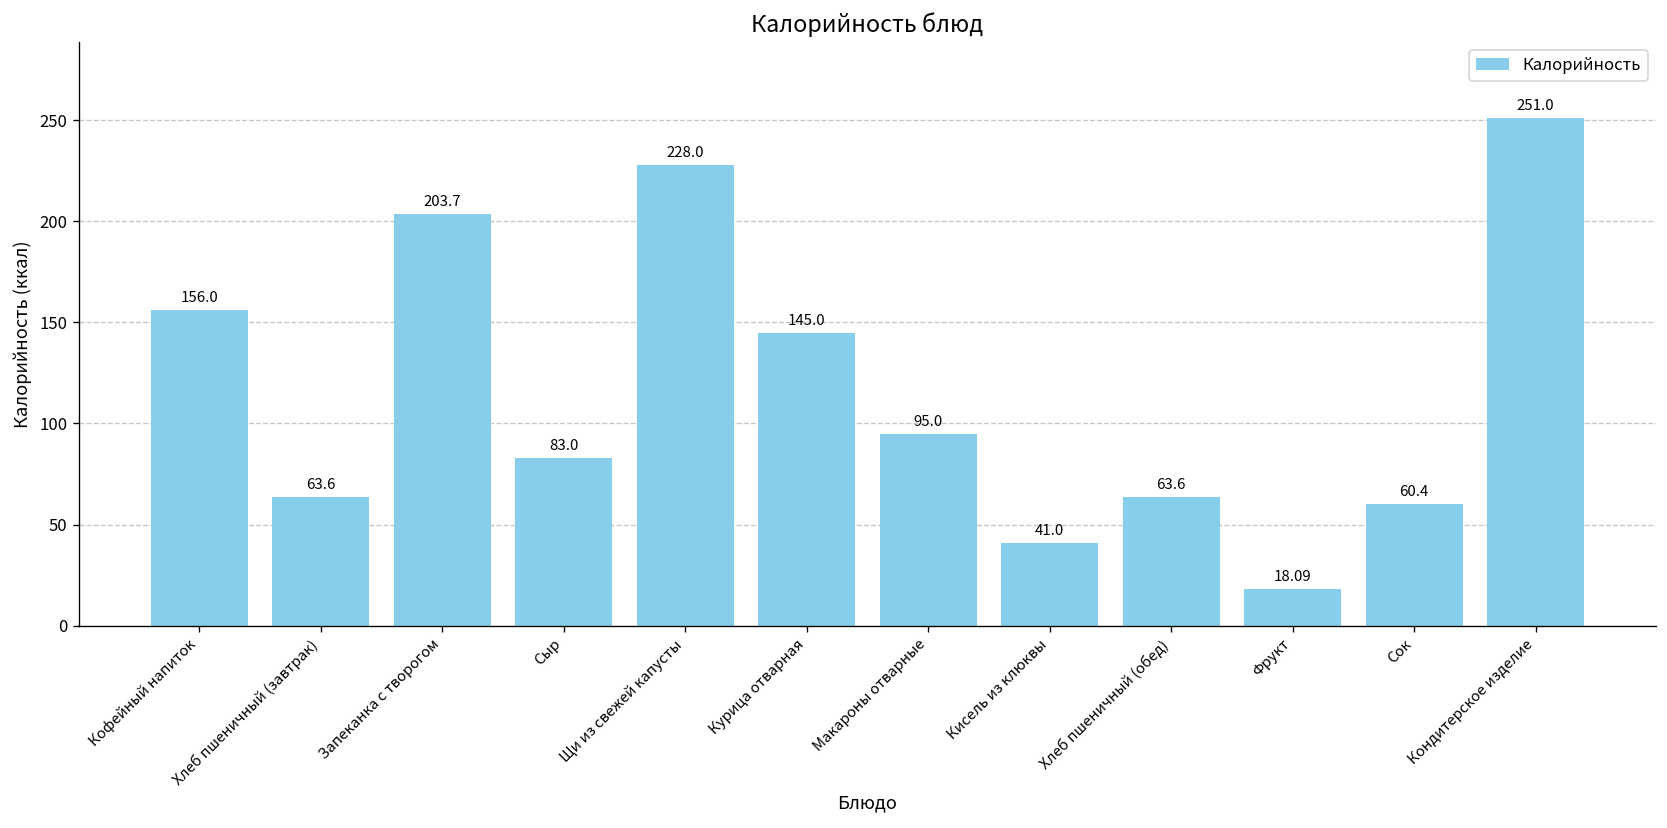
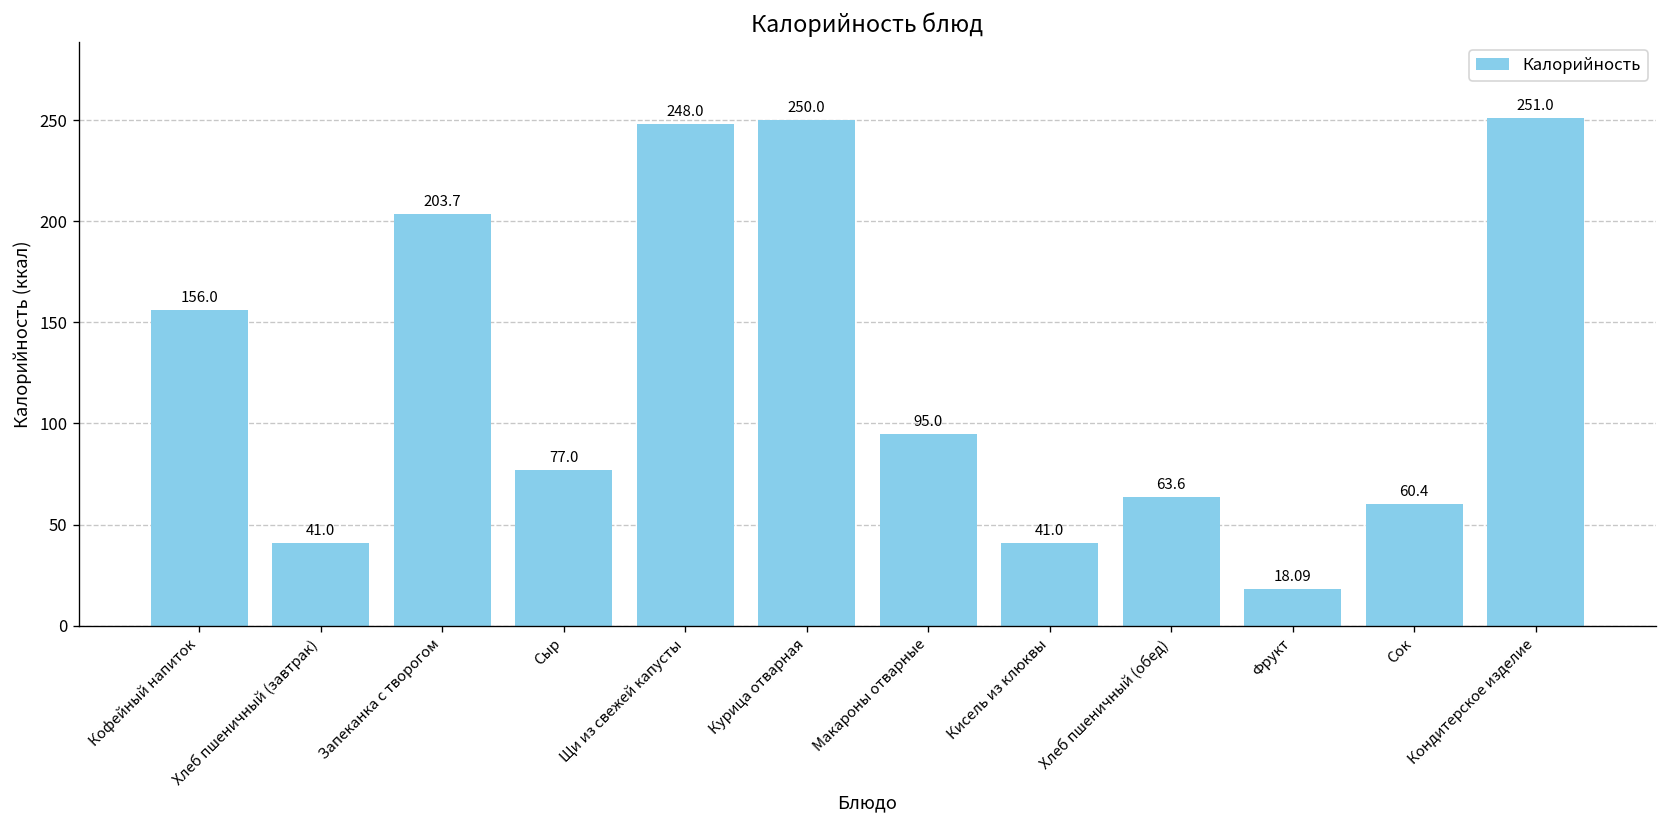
  {
    "Кофейный напиток": 156.0,
-   "Хлеб пшеничный (завтрак)": 63.6,
+   "Хлеб пшеничный (завтрак)": 41.0,
    "Запеканка с творогом": 203.7,
-   "Сыр": 83.0,
-   "Щи из свежей капусты": 228.0,
-   "Курица отварная": 145.0,
+   "Сыр": 77.0,
+   "Щи из свежей капусты": 248.0,
+   "Курица отварная": 250.0,
    "Макароны отварные": 95.0,
    "Кисель из клюквы": 41.0,
    "Хлеб пшеничный (обед)": 63.6,
    "Фрукт": 18.09,
    "Сок": 60.4,
    "Кондитерское изделие": 251.0
  }
